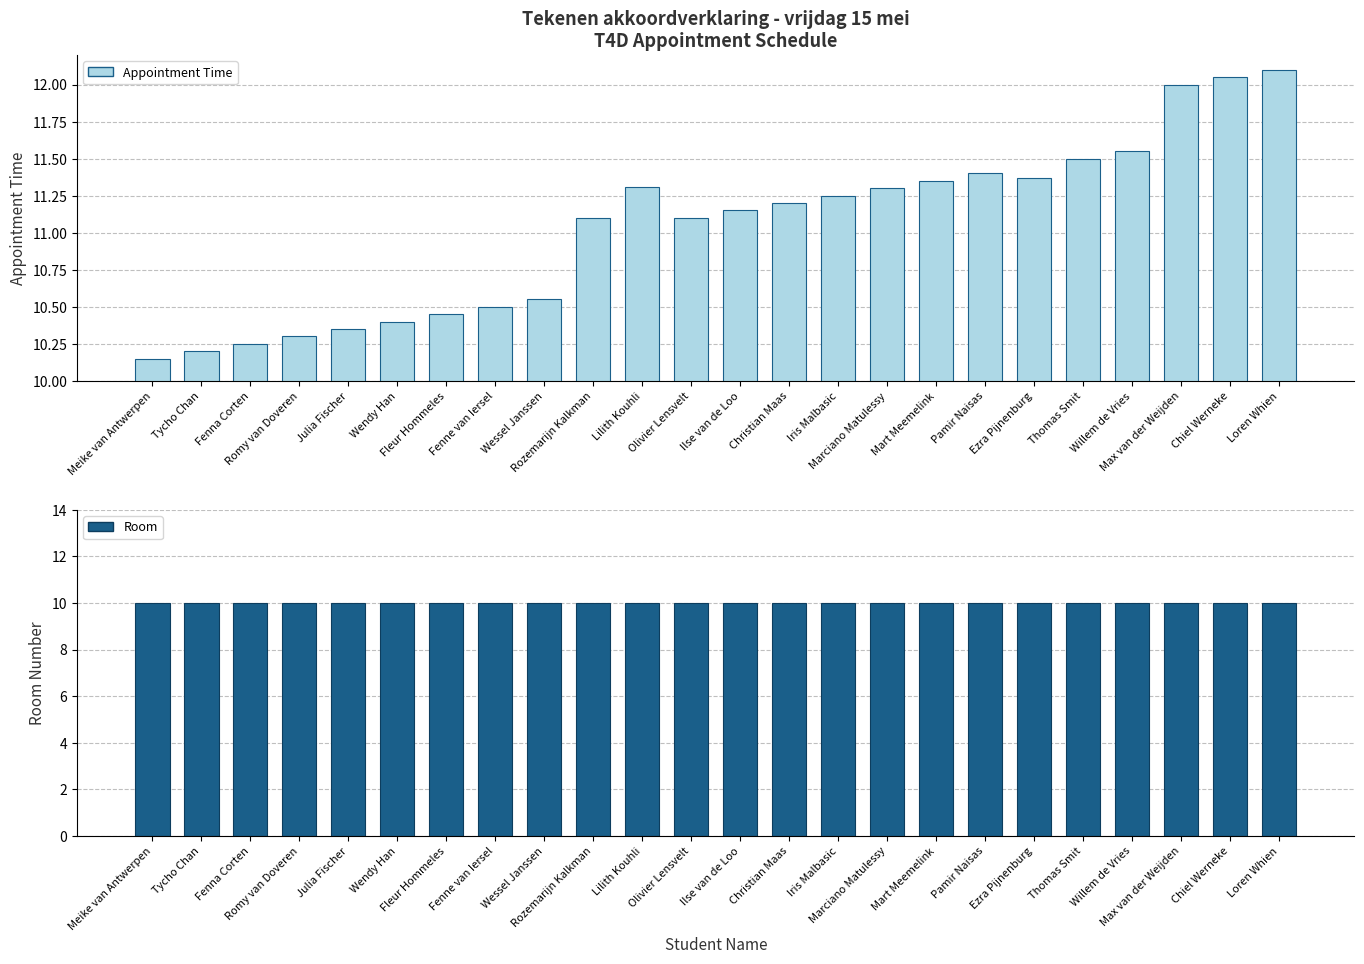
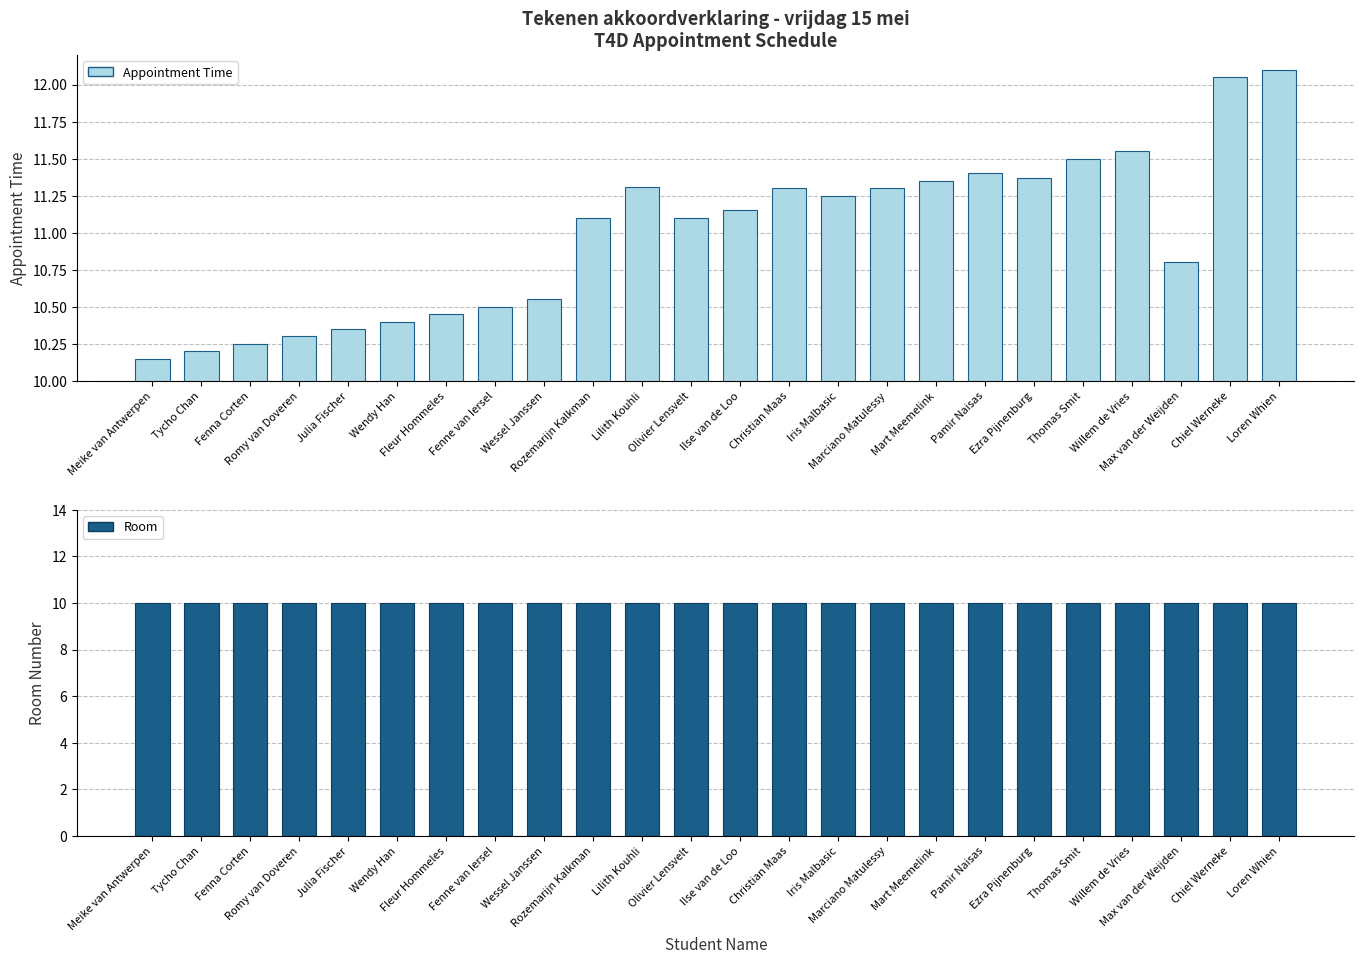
  {
    "Tekenen akkoordverklaring - vrijdag 15 mei T4D Appointment Schedule": {
      "Meike van Antwerpen": 10.15,
      "Tycho Chan": 10.2,
      "Fenna Corten": 10.25,
      "Romy van Doveren": 10.3,
      "Julia Fischer": 10.35,
      "Wendy Han": 10.4,
      "Fleur Hommeles": 10.45,
      "Fenne van Iersel": 10.5,
      "Wessel Janssen": 10.55,
      "Rozemarijn Kalkman": 11.1,
      "Lilith Kouhli": 11.3,
      "Olivier Lensvelt": 11.1,
      "Ilse van de Loo": 11.15,
-     "Christian Maas": 11.2,
+     "Christian Maas": 11.3,
      "Iris Malbasic": 11.25,
      "Marciano Matulessy": 11.3,
      "Mart Meemelink": 11.35,
      "Pamir Naisas": 11.4,
      "Ezra Pijnenburg": 11.37,
      "Thomas Smit": 11.5,
      "Willem de Vries": 11.55,
-     "Max van der Weijden": 12.0,
+     "Max van der Weijden": 10.8,
      "Chiel Werneke": 12.05,
      "Loren Whien": 12.1
    }
  }
